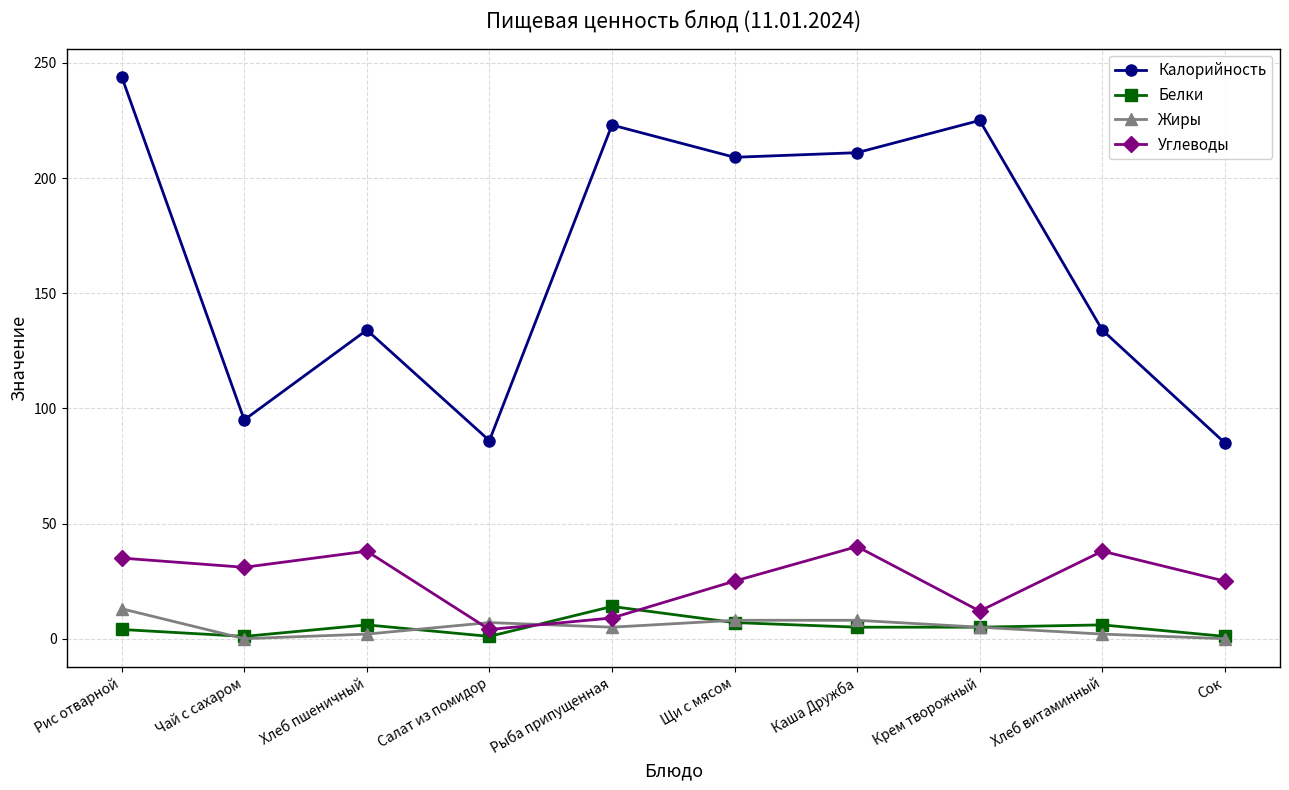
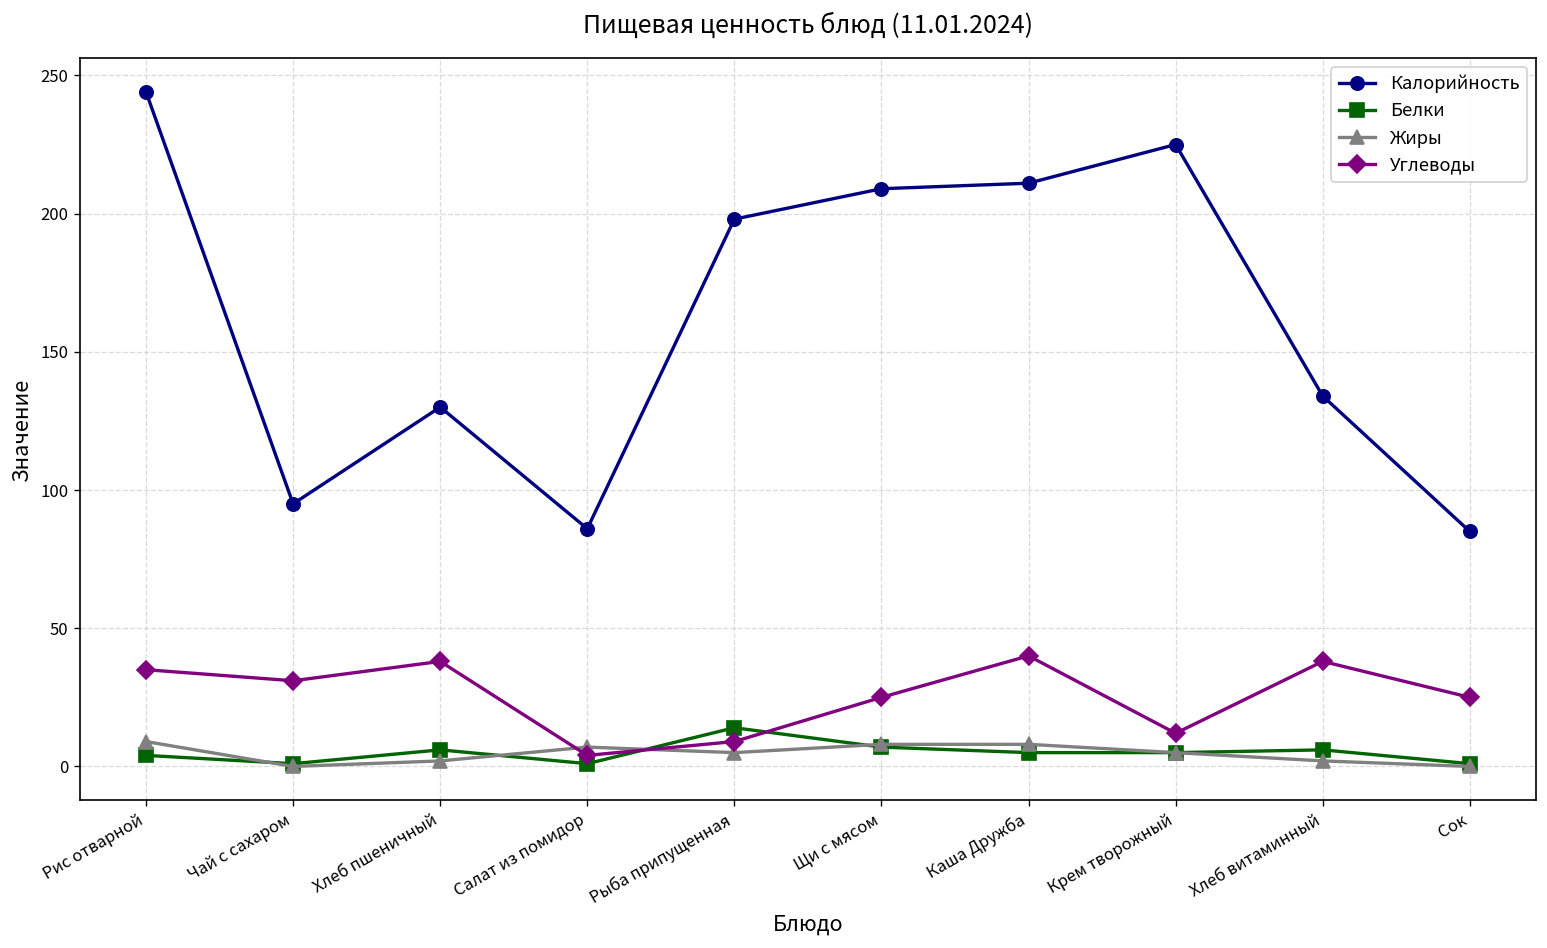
  {
    "Калорийность": {
      "Рис отварной": 244,
      "Чай с сахаром": 95,
-     "Хлеб пшеничный": 134,
+     "Хлеб пшеничный": 130,
      "Салат из помидор": 86,
-     "Рыба припущенная": 223,
+     "Рыба припущенная": 198,
      "Щи с мясом": 209,
      "Каша Дружба": 211,
      "Крем творожный": 225,
      "Хлеб витаминный": 134,
      "Сок": 85
    },
    "Белки": {
      "Рис отварной": 4,
      "Хлеб пшеничный": 6,
      "Салат из помидор": 1,
      "Рыба припущенная": 14,
      "Каша Дружба": 5,
      "Хлеб витаминный": 6
    },
    "Жиры": {
-     "Рис отварной": 13,
+     "Рис отварной": 9,
      "Хлеб пшеничный": 2,
      "Салат из помидор": 7,
      "Рыба припущенная": 5,
      "Каша Дружба": 8,
      "Хлеб витаминный": 2
    },
    "Углеводы": {
      "Рис отварной": 35,
      "Чай с сахаром": 31,
      "Хлеб пшеничный": 38,
      "Салат из помидор": 4,
      "Рыба припущенная": 9,
      "Щи с мясом": 25,
      "Каша Дружба": 40,
      "Крем творожный": 12,
      "Хлеб витаминный": 38,
      "Сок": 25
    }
  }
